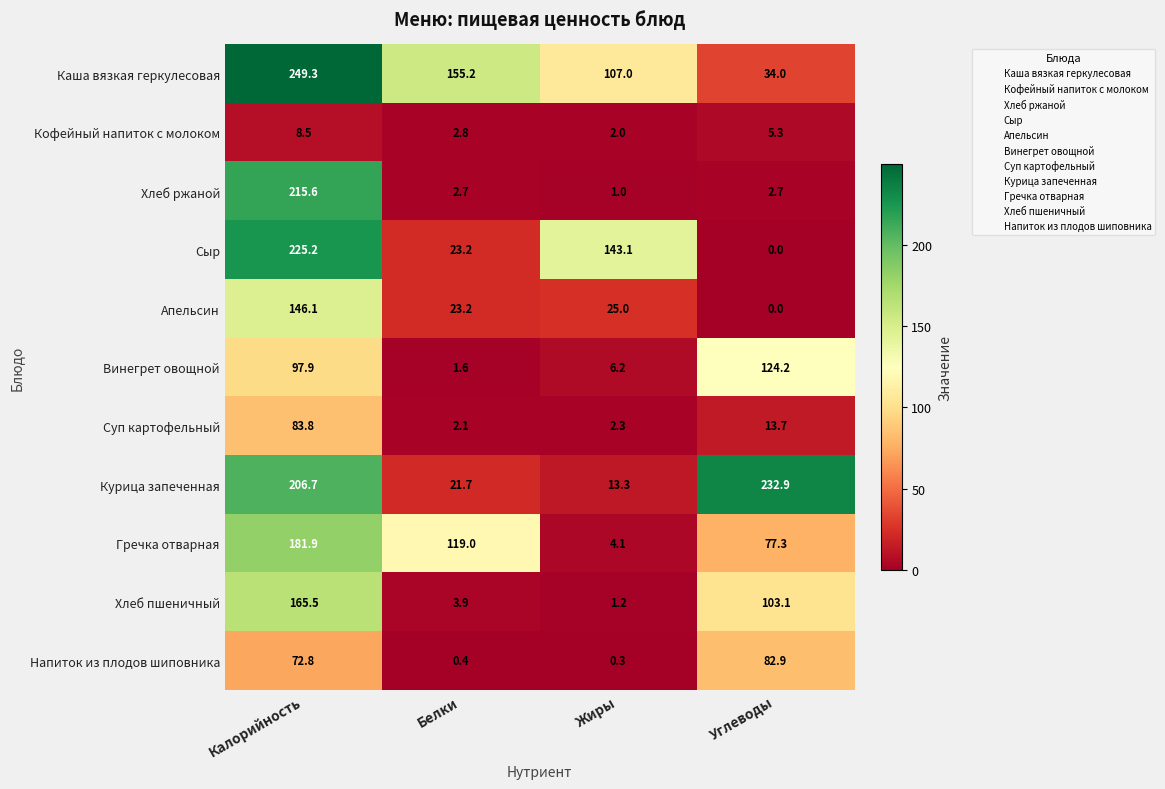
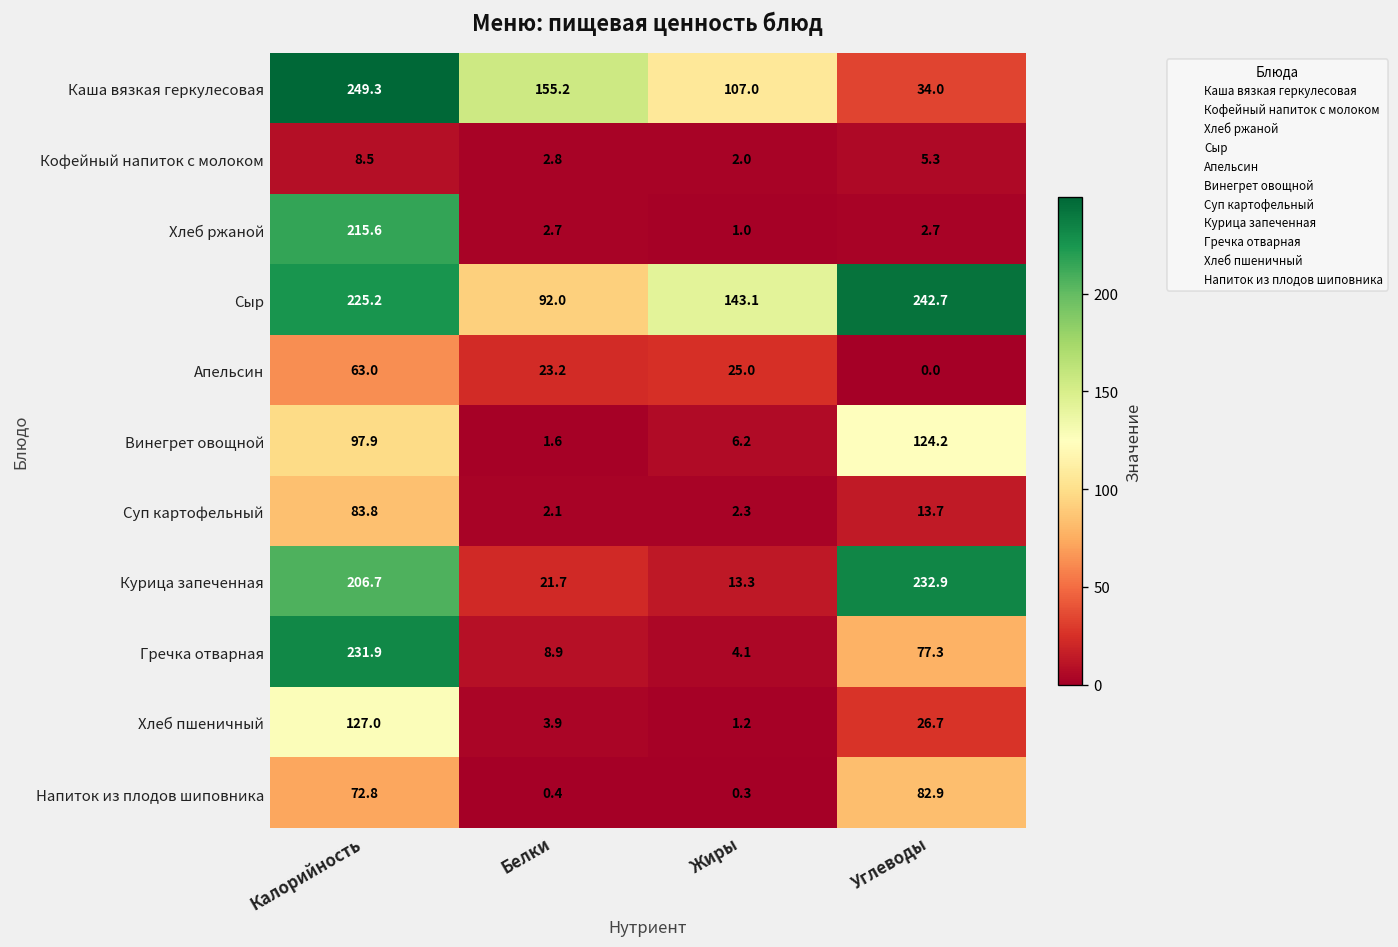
  {
    "Каша вязкая геркулесовая": {
      "Калорийность": 249.3,
      "Белки": 155.2,
      "Жиры": 107.0,
      "Углеводы": 34.0
    },
    "Кофейный напиток с молоком": {
      "Калорийность": 8.5,
      "Белки": 2.8,
      "Жиры": 2.0,
      "Углеводы": 5.3
    },
    "Хлеб ржаной": {
      "Калорийность": 215.6,
      "Белки": 2.7,
      "Жиры": 1.0,
      "Углеводы": 2.7
    },
    "Сыр": {
      "Калорийность": 225.2,
-     "Белки": 23.2,
+     "Белки": 92.0,
      "Жиры": 143.1,
-     "Углеводы": 0.0
+     "Углеводы": 242.7
    },
    "Апельсин": {
-     "Калорийность": 146.1,
+     "Калорийность": 63.0,
      "Белки": 23.2,
      "Жиры": 25.0,
      "Углеводы": 0.0
    },
    "Винегрет овощной": {
      "Калорийность": 97.9,
      "Белки": 1.6,
      "Жиры": 6.2,
      "Углеводы": 124.2
    },
    "Суп картофельный": {
      "Калорийность": 83.8,
      "Белки": 2.1,
      "Жиры": 2.3,
      "Углеводы": 13.7
    },
    "Курица запеченная": {
      "Калорийность": 206.7,
      "Белки": 21.7,
      "Жиры": 13.3,
      "Углеводы": 232.9
    },
    "Гречка отварная": {
-     "Калорийность": 181.9,
-     "Белки": 119.0,
+     "Калорийность": 231.9,
+     "Белки": 8.9,
      "Жиры": 4.1,
      "Углеводы": 77.3
    },
    "Хлеб пшеничный": {
-     "Калорийность": 165.5,
+     "Калорийность": 127.0,
      "Белки": 3.9,
      "Жиры": 1.2,
-     "Углеводы": 103.1
+     "Углеводы": 26.7
    },
    "Напиток из плодов шиповника": {
      "Калорийность": 72.8,
      "Белки": 0.4,
      "Жиры": 0.3,
      "Углеводы": 82.9
    }
  }
